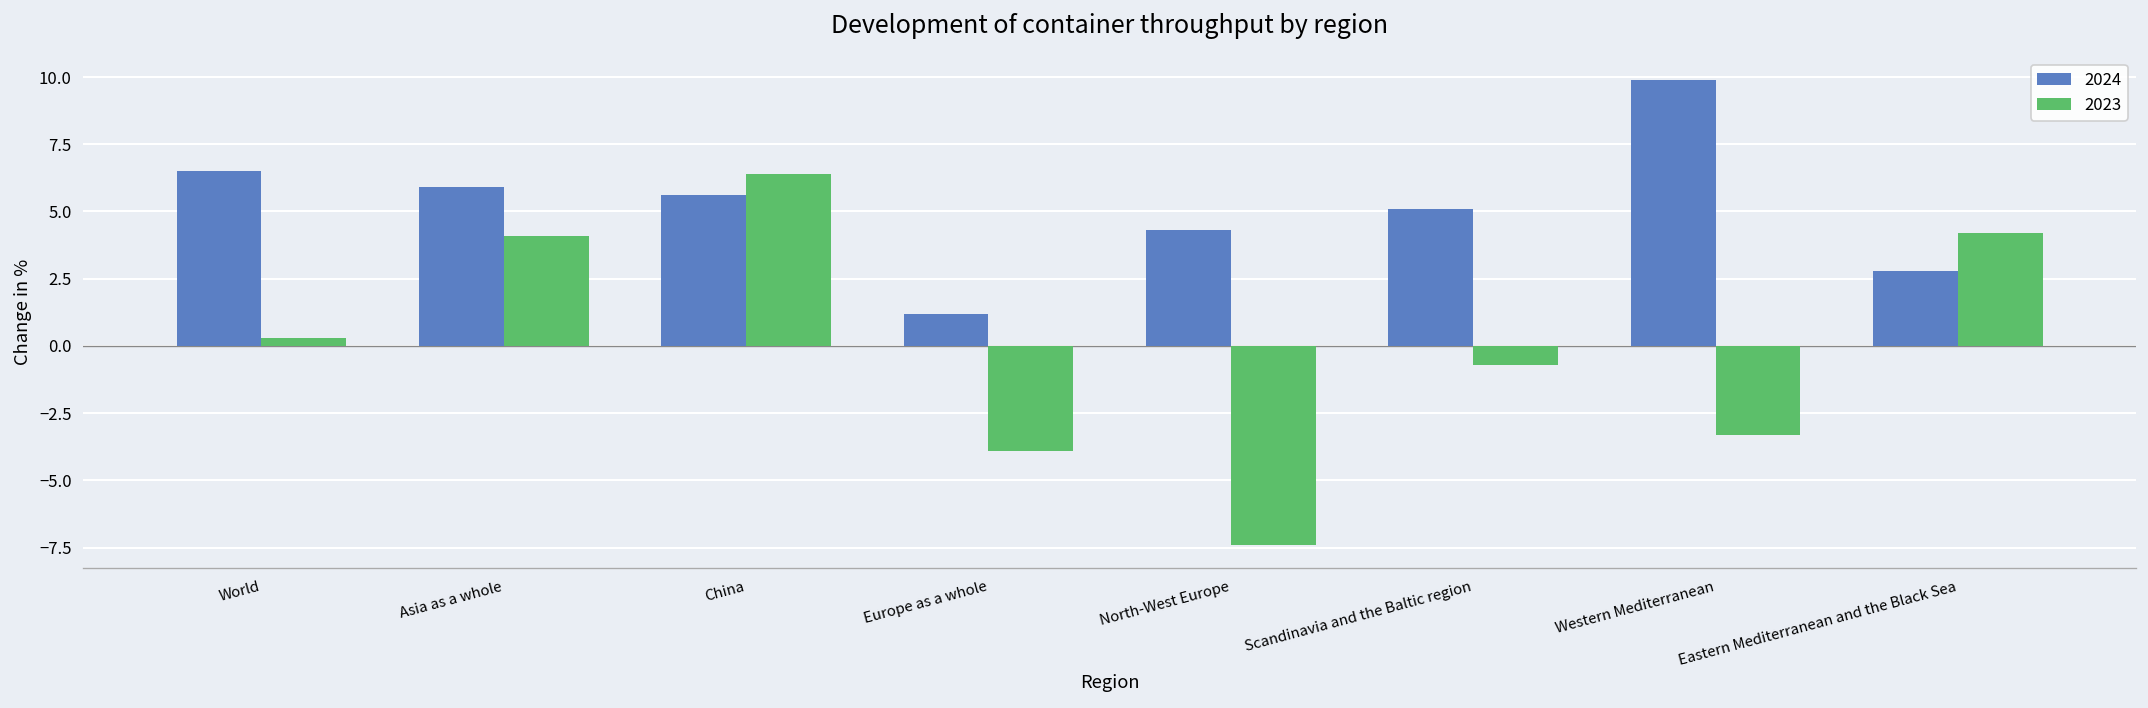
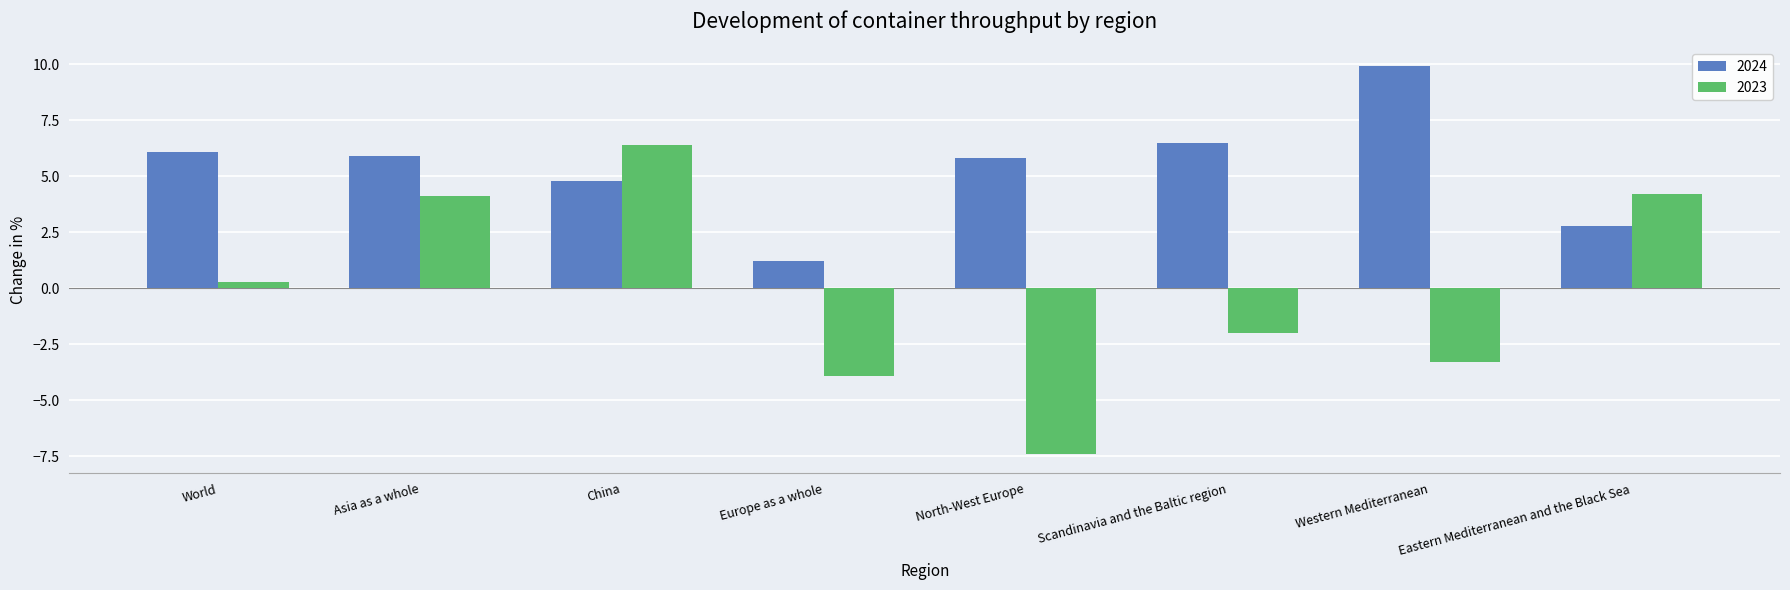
  {
    "2024": {
-     "World": 6.5,
+     "World": 6.1,
      "Asia as a whole": 5.9,
-     "China": 5.6,
+     "China": 4.8,
      "Europe as a whole": 1.2,
-     "North-West Europe": 4.3,
-     "Scandinavia and the Baltic region": 5.1,
+     "North-West Europe": 5.8,
+     "Scandinavia and the Baltic region": 6.5,
      "Western Mediterranean": 9.9,
      "Eastern Mediterranean and the Black Sea": 2.8
    },
    "2023": {
      "World": 0.3,
      "Asia as a whole": 4.1,
      "China": 6.4,
      "Europe as a whole": -3.9,
      "North-West Europe": -7.4,
-     "Scandinavia and the Baltic region": -0.7,
+     "Scandinavia and the Baltic region": -2.0,
      "Western Mediterranean": -3.3,
      "Eastern Mediterranean and the Black Sea": 4.2
    }
  }
